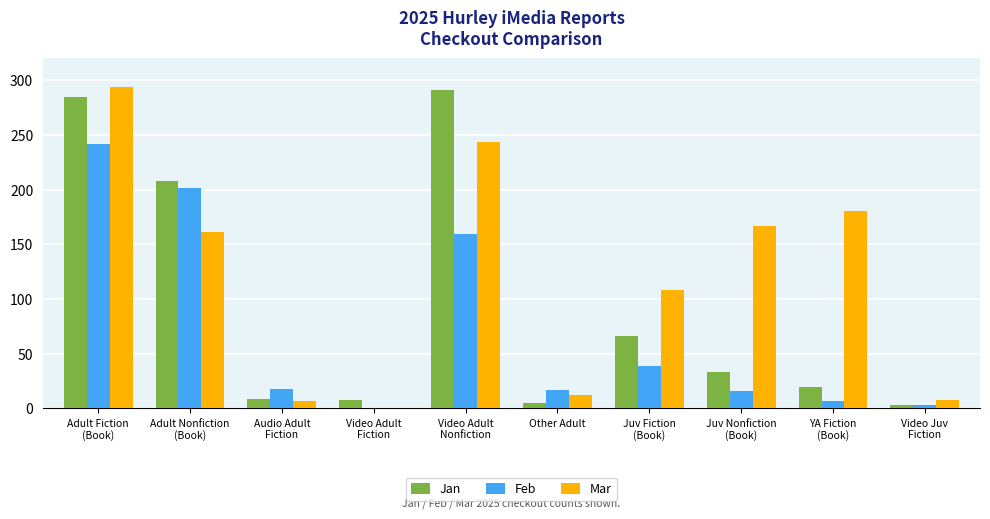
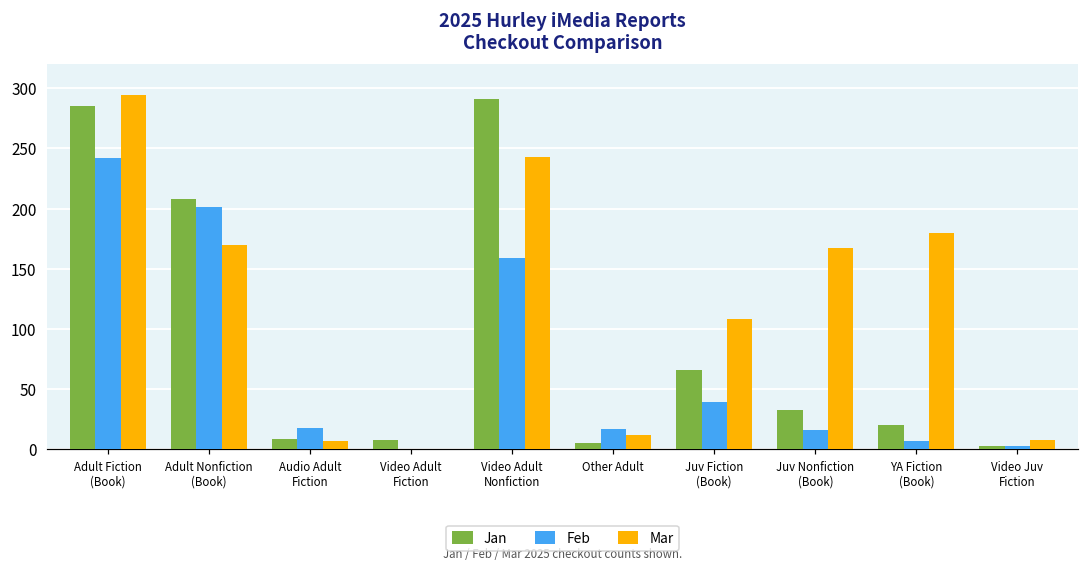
  {
    "Jan": {
      "Adult Fiction (Book)": 285,
      "Adult Nonfiction (Book)": 208,
      "Audio Adult Fiction": 9,
      "Video Adult Fiction": 8,
      "Video Adult Nonfiction": 291,
      "Other Adult": 5,
      "Juv Fiction (Book)": 66,
      "Juv Nonfiction (Book)": 33,
      "YA Fiction (Book)": 20,
      "Video Juv Fiction": 3
    },
    "Feb": {
      "Adult Fiction (Book)": 242,
      "Adult Nonfiction (Book)": 201,
      "Audio Adult Fiction": 18,
      "Video Adult Fiction": 0,
      "Video Adult Nonfiction": 159,
      "Other Adult": 17,
      "Juv Fiction (Book)": 39,
      "Juv Nonfiction (Book)": 16,
      "YA Fiction (Book)": 7,
      "Video Juv Fiction": 3
    },
    "Mar": {
      "Adult Fiction (Book)": 294,
-     "Adult Nonfiction (Book)": 161,
+     "Adult Nonfiction (Book)": 170,
      "Audio Adult Fiction": 7,
      "Video Adult Fiction": 0,
      "Video Adult Nonfiction": 243,
      "Other Adult": 12,
      "Juv Fiction (Book)": 108,
      "Juv Nonfiction (Book)": 167,
      "YA Fiction (Book)": 180,
      "Video Juv Fiction": 8
    }
  }
